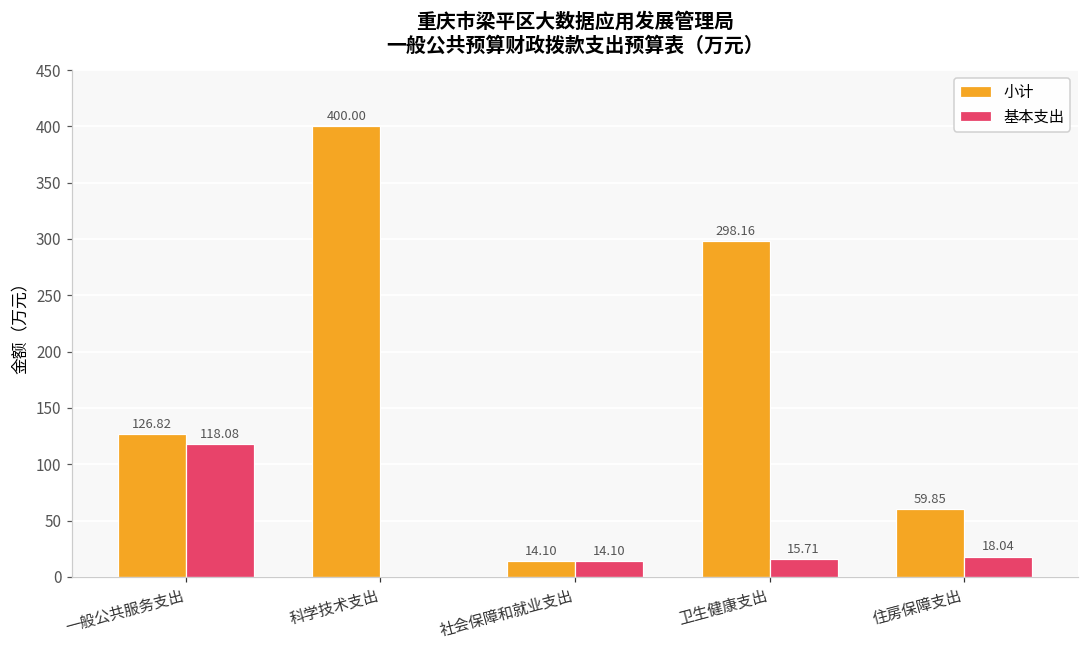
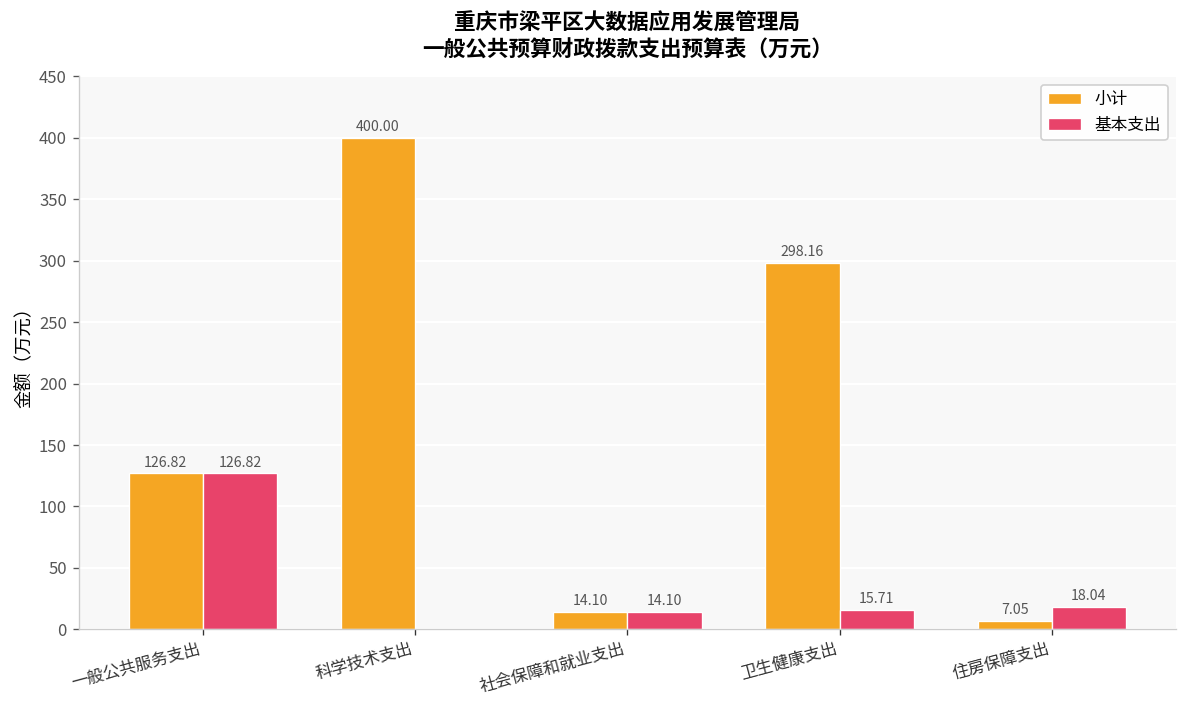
  {
    "小计": {
      "一般公共服务支出": 126.82,
      "科学技术支出": 400.00,
      "社会保障和就业支出": 14.10,
      "卫生健康支出": 298.16,
-     "住房保障支出": 59.85
+     "住房保障支出": 7.05
    },
    "基本支出": {
-     "一般公共服务支出": 118.08,
+     "一般公共服务支出": 126.82,
      "社会保障和就业支出": 14.10,
      "卫生健康支出": 15.71,
      "住房保障支出": 18.04
    }
  }
